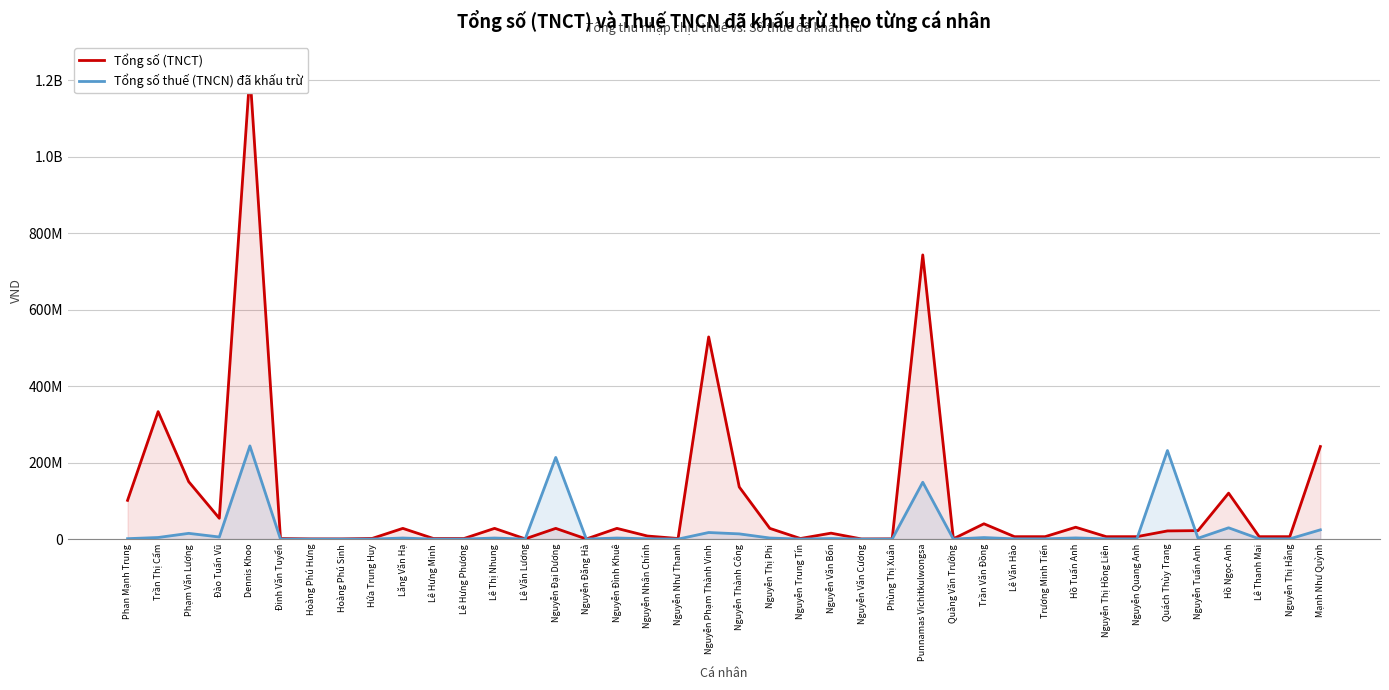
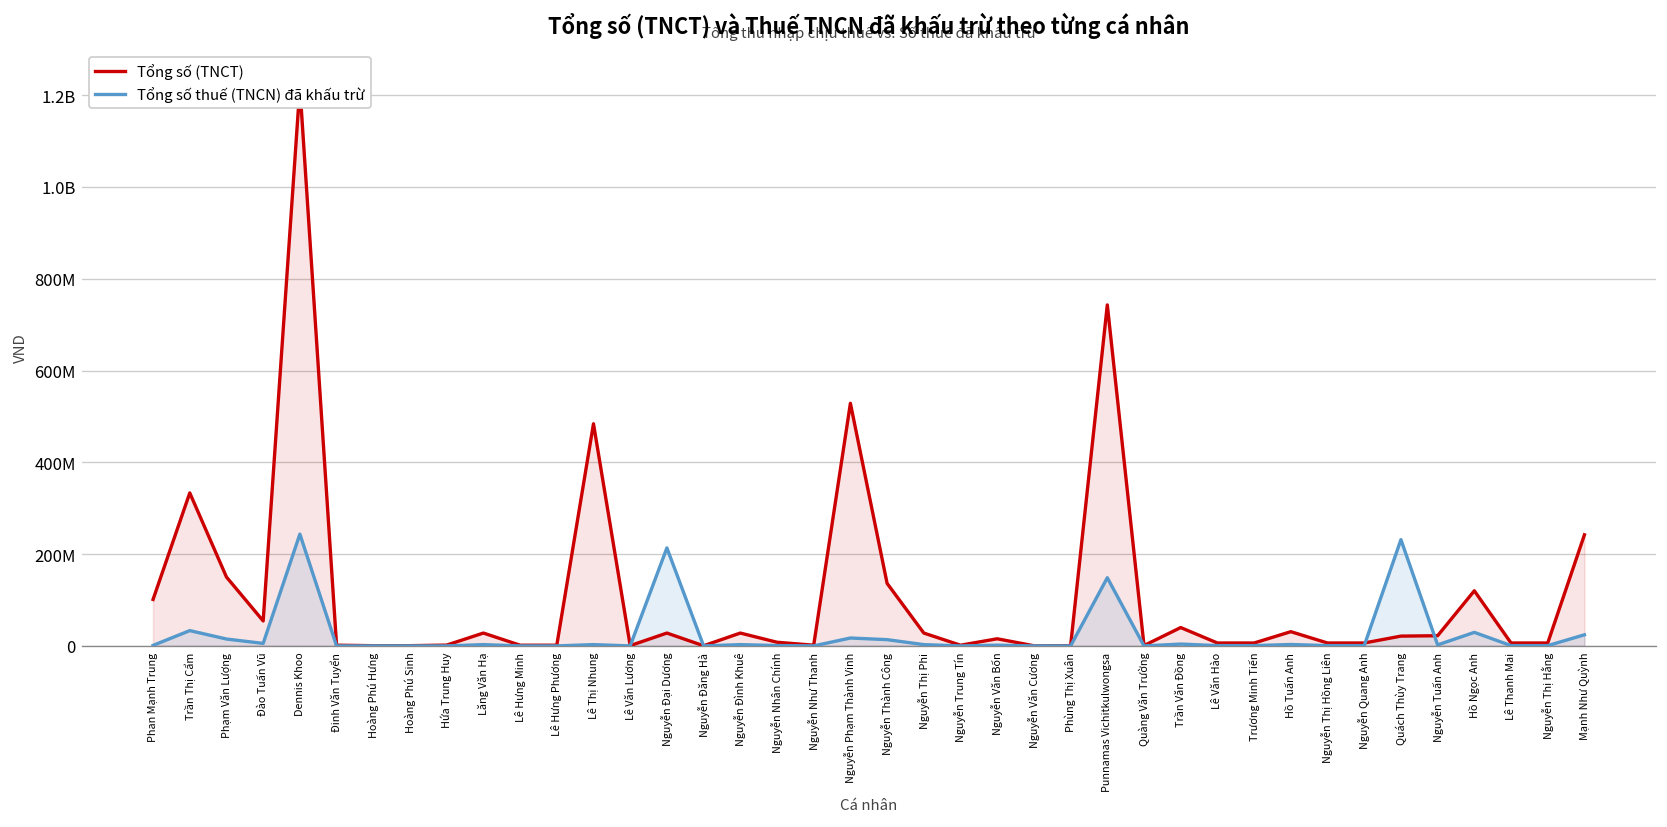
  {
    "Tổng số (TNCT)": {
      "Phan Mạnh Trung": 100000000,
      "Trần Thị Cẩm": 330000000,
      "Phạm Văn Lượng": 150000000,
      "Đào Tuấn Vũ": 50000000,
      "Lăng Văn Hạ": 30000000,
-     "Lê Thị Nhung": 30000000,
+     "Lê Thị Nhung": 480000000,
      "Nguyễn Đại Dương": 30000000,
      "Nguyễn Đình Khuê": 30000000,
      "Nguyễn Nhân Chính": 10000000,
      "Nguyễn Phạm Thành Vinh": 530000000,
      "Nguyễn Thành Công": 140000000,
      "Nguyễn Thị Phi": 30000000,
      "Nguyễn Văn Bốn": 20000000,
      "Punnamas Vichitkulwongsa": 740000000,
      "Trần Văn Đồng": 40000000,
      "Hồ Tuấn Anh": 30000000,
      "Quách Thùy Trang": 20000000,
      "Nguyễn Tuấn Anh": 20000000,
      "Hồ Ngọc Anh": 120000000,
      "Mạnh Như Quỳnh": 240000000
    },
    "Tổng số thuế (TNCN) đã khấu trừ": {
      "Phan Mạnh Trung": 0,
-     "Trần Thị Cẩm": 0,
+     "Trần Thị Cẩm": 30000000,
      "Phạm Văn Lượng": 20000000,
      "Đào Tuấn Vũ": 10000000,
      "Dennis Khoo": 240000000,
      "Lăng Văn Hạ": 0,
      "Lê Thị Nhung": 0,
      "Nguyễn Đại Dương": 210000000,
      "Nguyễn Đình Khuê": 0,
      "Nguyễn Nhân Chính": 0,
      "Nguyễn Phạm Thành Vinh": 20000000,
      "Nguyễn Thành Công": 10000000,
      "Nguyễn Thị Phi": 0,
      "Nguyễn Văn Bốn": 0,
      "Punnamas Vichitkulwongsa": 150000000,
      "Trần Văn Đồng": 0,
      "Hồ Tuấn Anh": 0,
      "Quách Thùy Trang": 230000000,
      "Nguyễn Tuấn Anh": 0,
      "Hồ Ngọc Anh": 30000000,
      "Mạnh Như Quỳnh": 20000000
    }
  }
